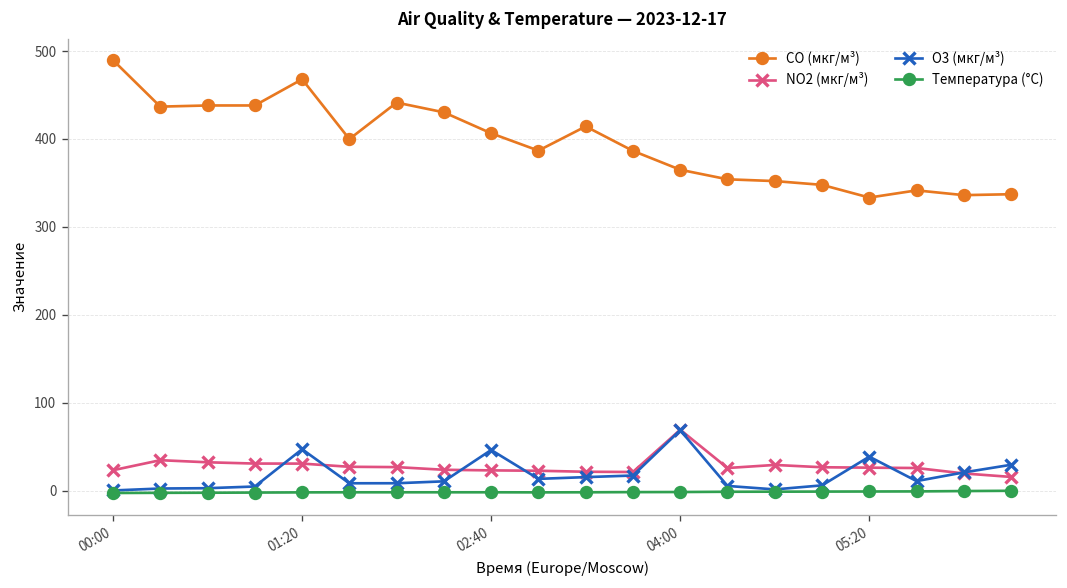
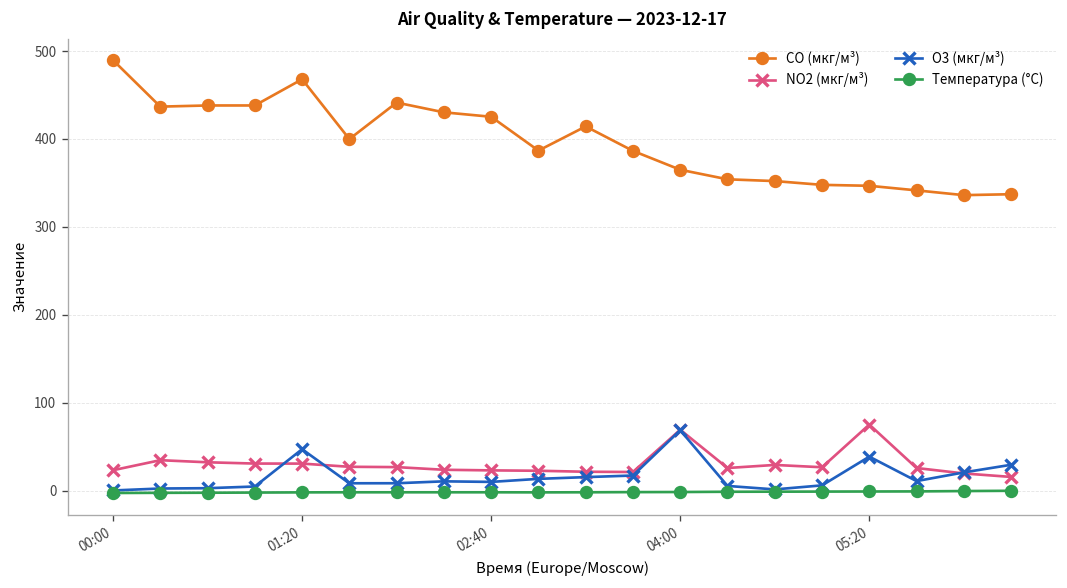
  {
    "CO (мкг/м³)": {
      "00:00": 490,
      "01:20": 470,
-     "02:40": 410,
+     "02:40": 430,
      "04:00": 360,
-     "05:20": 330
+     "05:20": 350
    },
    "NO2 (мкг/м³)": {
      "00:00": 20,
      "01:20": 30,
      "02:40": 20,
-     "05:20": 30
+     "05:20": 80
    },
    "O3 (мкг/м³)": {
      "01:20": 50,
-     "02:40": 50,
+     "02:40": 10,
      "05:20": 40
    },
    "Температура (°C)": {
      "01:20": 0,
      "02:40": 0,
      "04:00": 0,
      "05:20": 0
    }
  }
